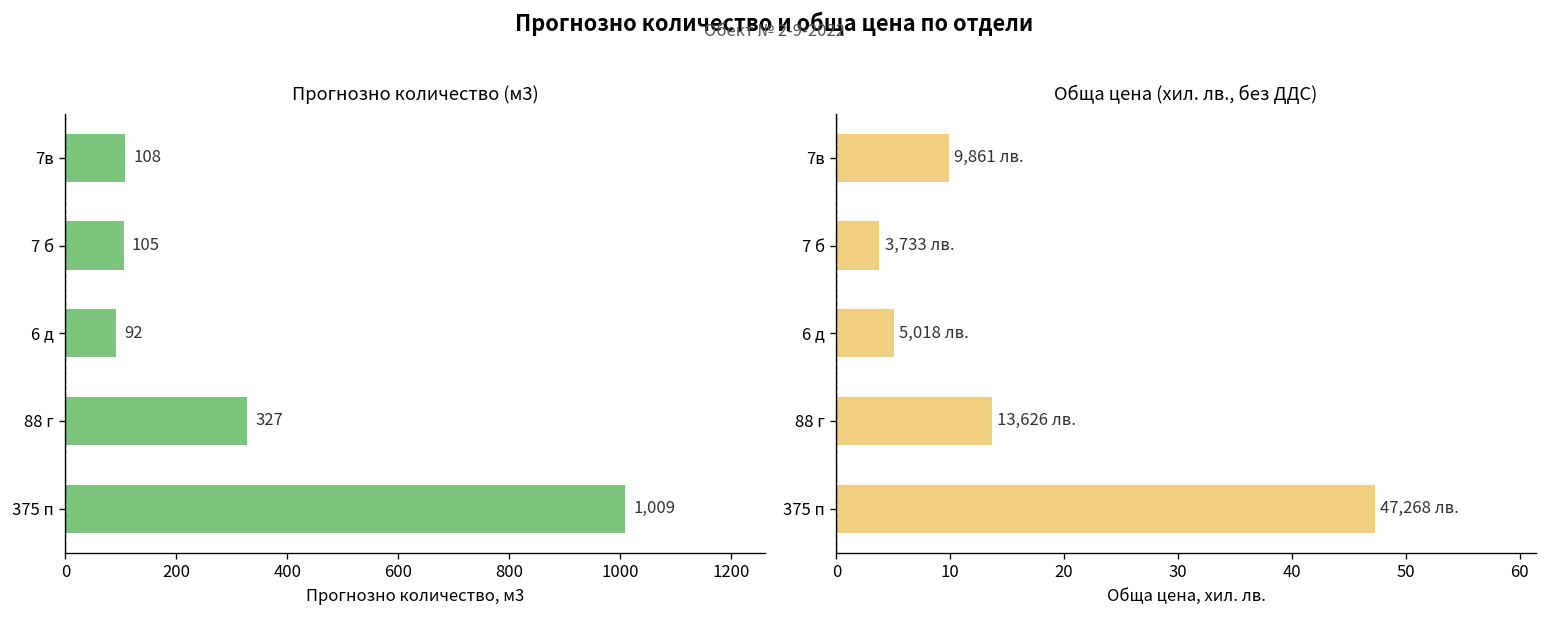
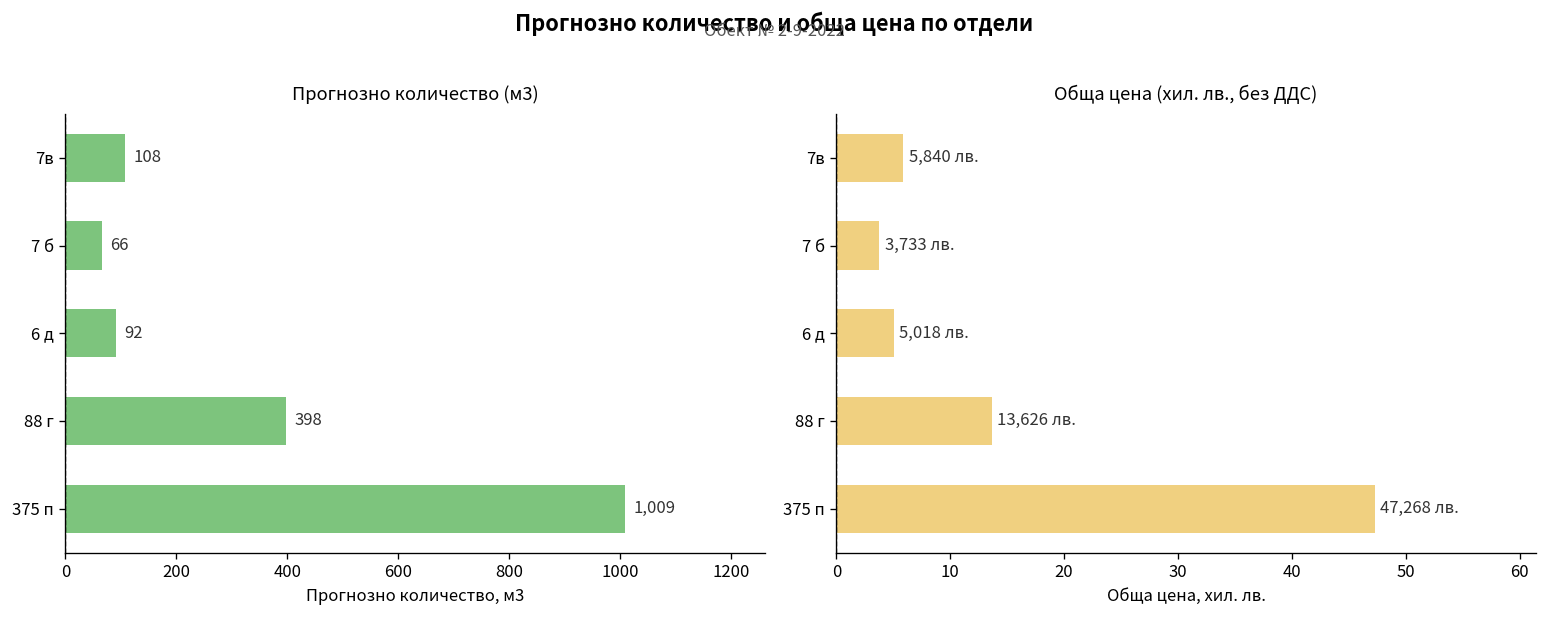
  {
    "Прогнозно количество (м3)": {
      "7в": "108",
-     "7 б": "105",
+     "7 б": "66",
      "6 д": "92",
-     "88 г": "327",
+     "88 г": "398",
      "375 п": "1,009"
    },
    "Обща цена (хил. лв., без ДДС)": {
-     "7в": "9,861"
+     "7в": "5,840"
    }
  }
